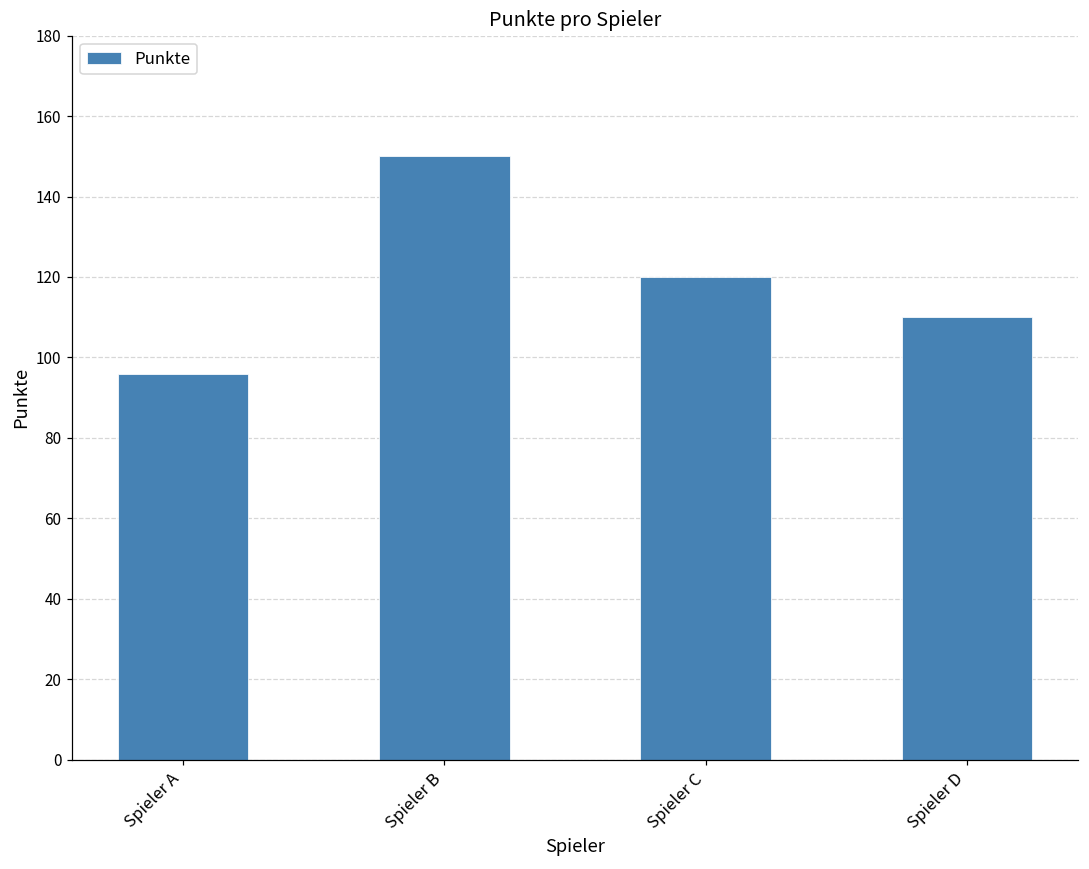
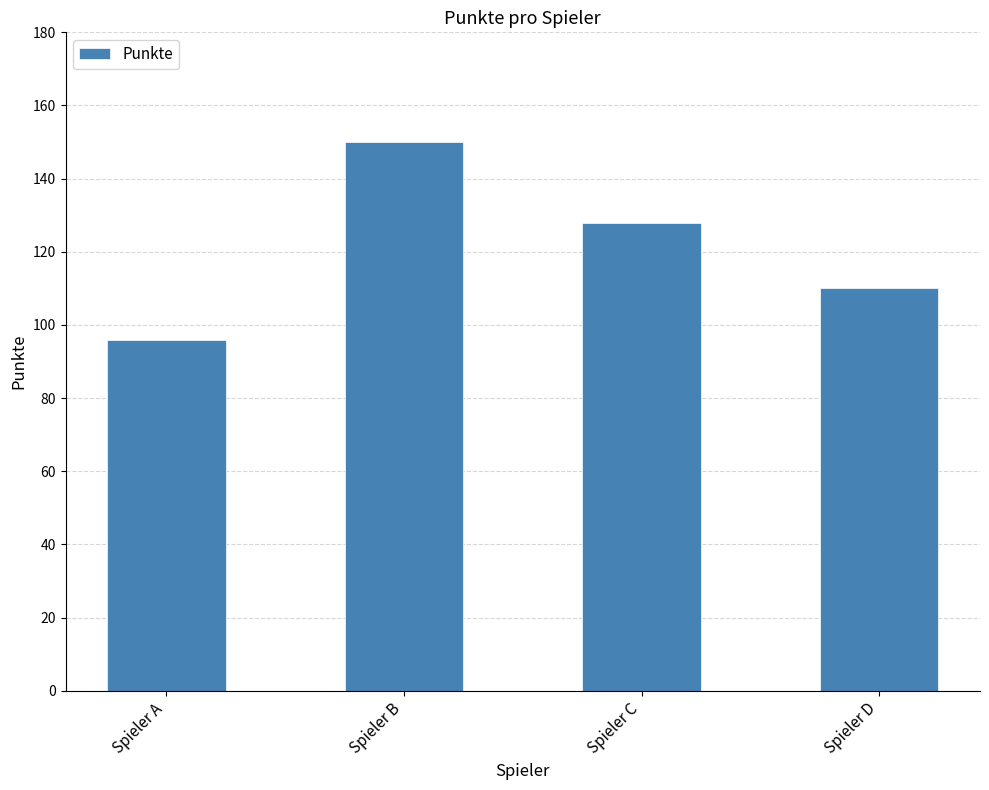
  {
    "Spieler A": 96,
    "Spieler B": 150,
-   "Spieler C": 120,
+   "Spieler C": 128,
    "Spieler D": 110
  }
